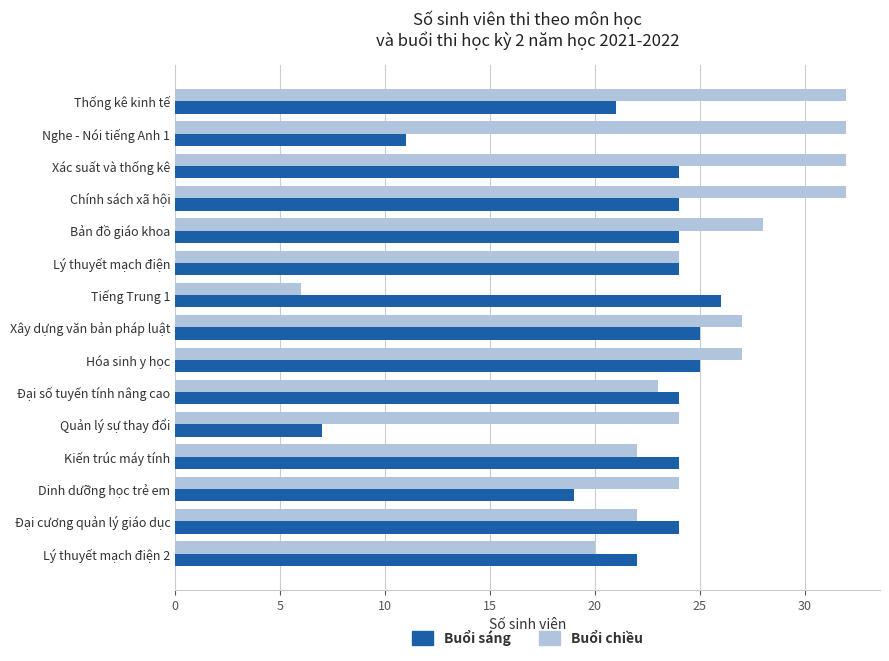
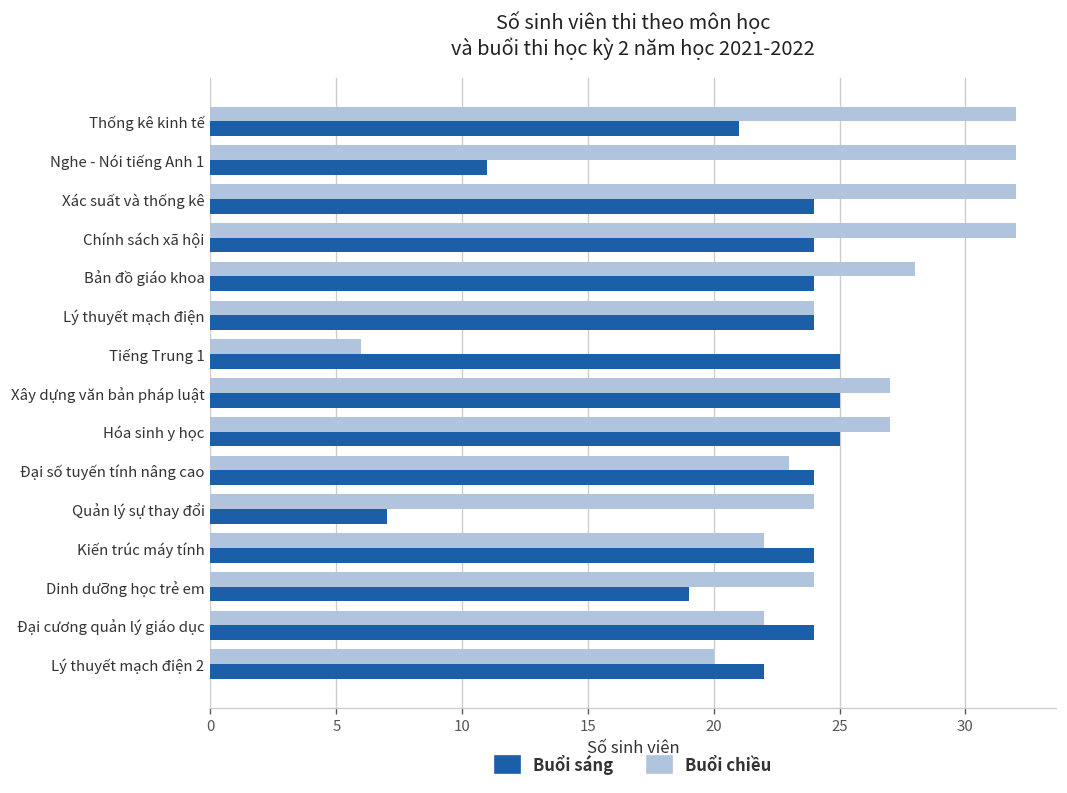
  {
    "Buổi sáng": {
      "Thống kê kinh tế": 21,
      "Nghe - Nói tiếng Anh 1": 11,
      "Xác suất và thống kê": 24,
      "Chính sách xã hội": 24,
      "Bản đồ giáo khoa": 24,
      "Lý thuyết mạch điện": 24,
-     "Tiếng Trung 1": 26,
+     "Tiếng Trung 1": 25,
      "Xây dựng văn bản pháp luật": 25,
      "Hóa sinh y học": 25,
      "Đại số tuyến tính nâng cao": 24,
      "Quản lý sự thay đổi": 7,
      "Kiến trúc máy tính": 24,
      "Dinh dưỡng học trẻ em": 19,
      "Đại cương quản lý giáo dục": 24,
      "Lý thuyết mạch điện 2": 22
    },
    "Buổi chiều": {
      "Thống kê kinh tế": 32,
      "Nghe - Nói tiếng Anh 1": 32,
      "Xác suất và thống kê": 32,
      "Chính sách xã hội": 32,
      "Bản đồ giáo khoa": 28,
      "Lý thuyết mạch điện": 24,
      "Tiếng Trung 1": 6,
      "Xây dựng văn bản pháp luật": 27,
      "Hóa sinh y học": 27,
      "Đại số tuyến tính nâng cao": 23,
      "Quản lý sự thay đổi": 24,
      "Kiến trúc máy tính": 22,
      "Dinh dưỡng học trẻ em": 24,
      "Đại cương quản lý giáo dục": 22,
      "Lý thuyết mạch điện 2": 20
    }
  }
